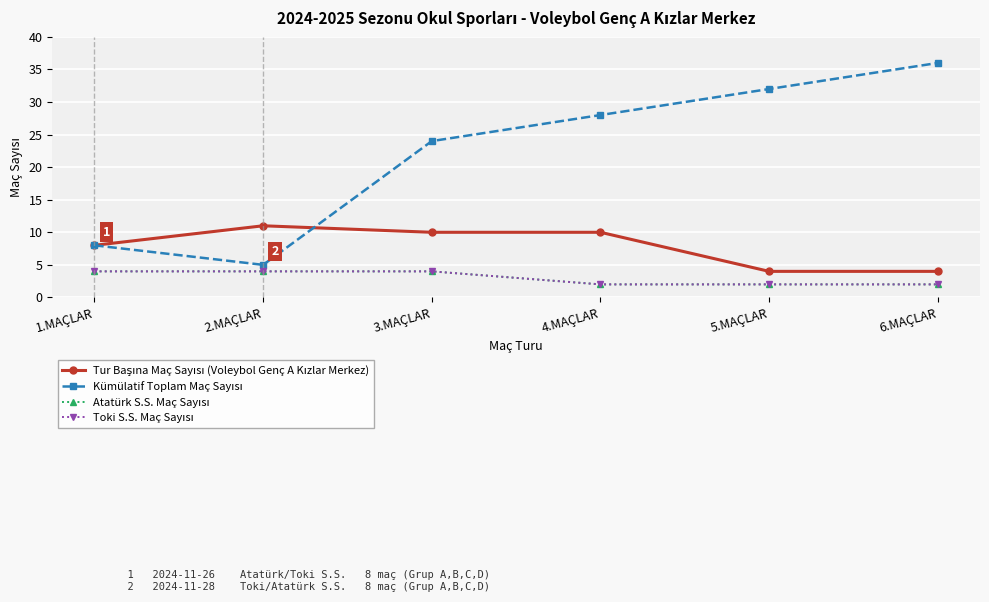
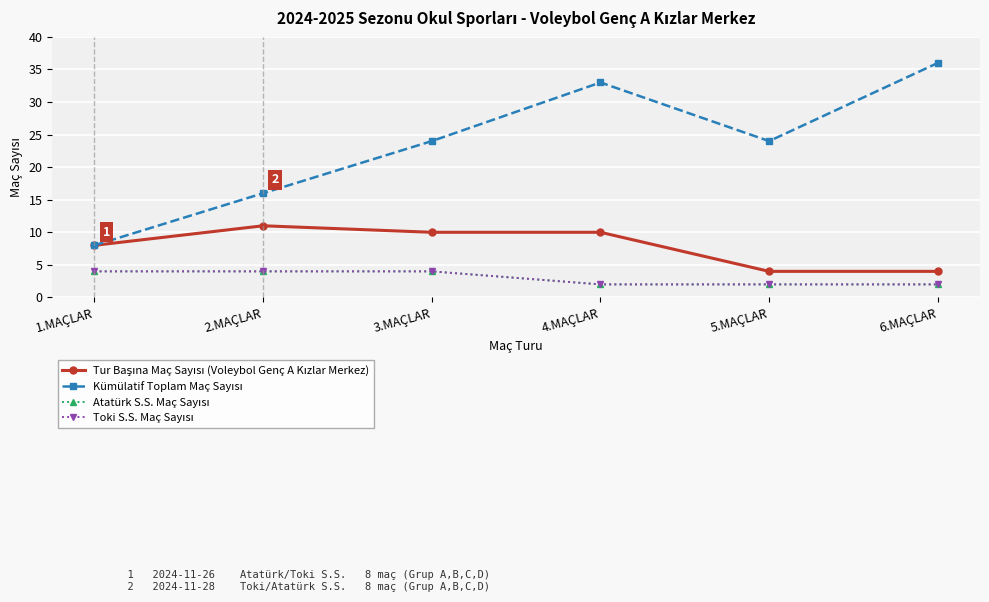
  {
    "Tur Başına Maç Sayısı (Voleybol Genç A Kızlar Merkez)": {
      "2.MAÇLAR": 11,
      "3.MAÇLAR": 10,
      "4.MAÇLAR": 10,
      "5.MAÇLAR": 4,
      "6.MAÇLAR": 4
    },
    "Kümülatif Toplam Maç Sayısı": {
-     "2.MAÇLAR": 5,
+     "2.MAÇLAR": 16,
      "3.MAÇLAR": 24,
-     "4.MAÇLAR": 28,
-     "5.MAÇLAR": 32,
+     "4.MAÇLAR": 33,
+     "5.MAÇLAR": 24,
      "6.MAÇLAR": 36
    },
    "Toki S.S. Maç Sayısı": {
      "1.MAÇLAR": 4,
      "2.MAÇLAR": 4,
      "3.MAÇLAR": 4,
      "4.MAÇLAR": 2,
      "5.MAÇLAR": 2,
      "6.MAÇLAR": 2
    }
  }
